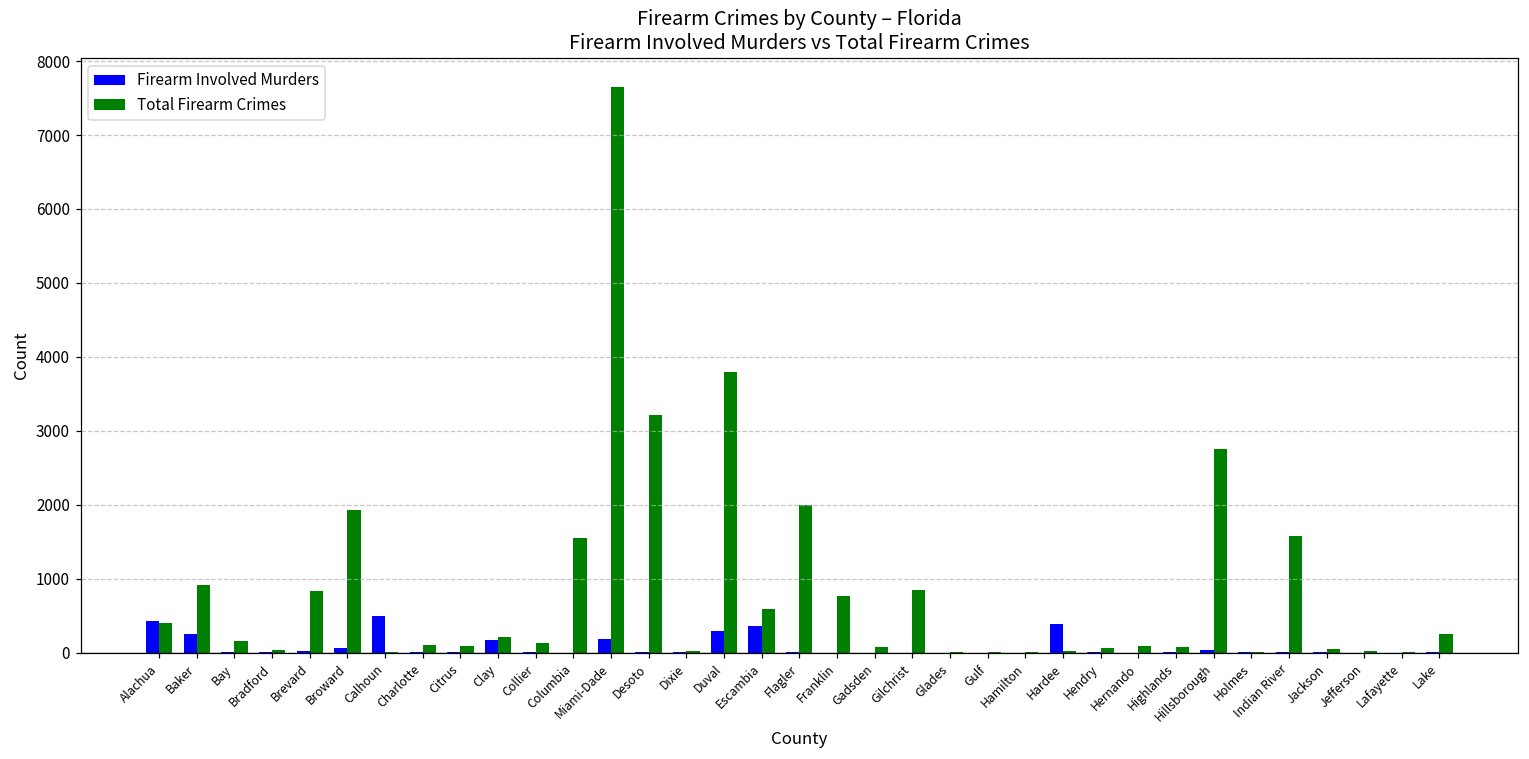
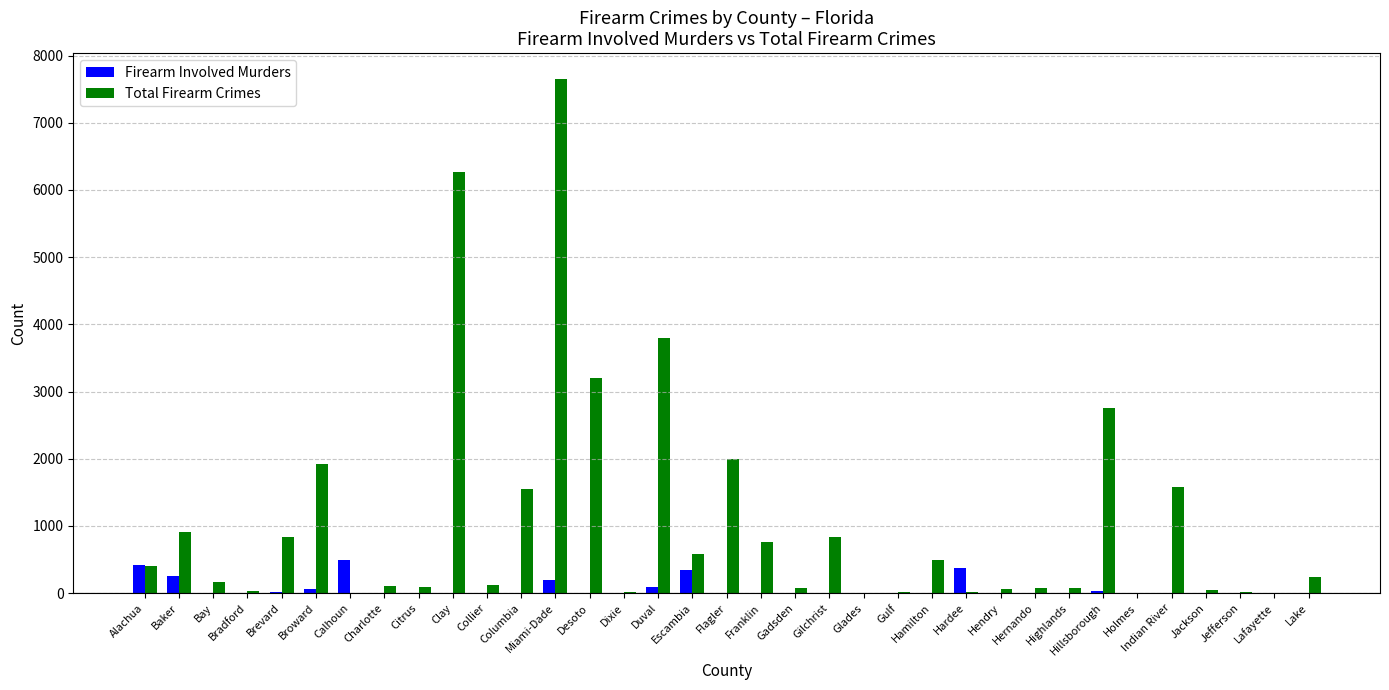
  {
    "Firearm Involved Murders": {
      "Alachua": 400,
      "Baker": 300,
      "Broward": 100,
      "Calhoun": 500,
-     "Clay": 200,
+     "Clay": 0,
      "Columbia": 0,
      "Miami-Dade": 200,
-     "Duval": 300,
+     "Duval": 100,
      "Escambia": 400,
      "Franklin": 0,
      "Gadsden": 0,
      "Gilchrist": 0,
      "Glades": 0,
      "Gulf": 0,
      "Hamilton": 0,
      "Hardee": 400,
      "Hernando": 0,
      "Hillsborough": 0,
      "Jefferson": 0,
      "Lafayette": 0
    },
    "Total Firearm Crimes": {
      "Alachua": 400,
      "Baker": 900,
      "Bay": 200,
      "Brevard": 800,
      "Broward": 1900,
      "Charlotte": 100,
      "Citrus": 100,
-     "Clay": 200,
+     "Clay": 6300,
      "Collier": 100,
      "Columbia": 1600,
      "Miami-Dade": 7700,
      "Desoto": 3200,
      "Duval": 3800,
      "Escambia": 600,
      "Flagler": 2000,
      "Franklin": 800,
      "Gadsden": 100,
      "Gilchrist": 800,
-     "Hamilton": 0,
+     "Hamilton": 500,
      "Hendry": 100,
      "Hernando": 100,
      "Highlands": 100,
      "Hillsborough": 2800,
      "Indian River": 1600,
      "Jackson": 0,
      "Lake": 200
    }
  }
